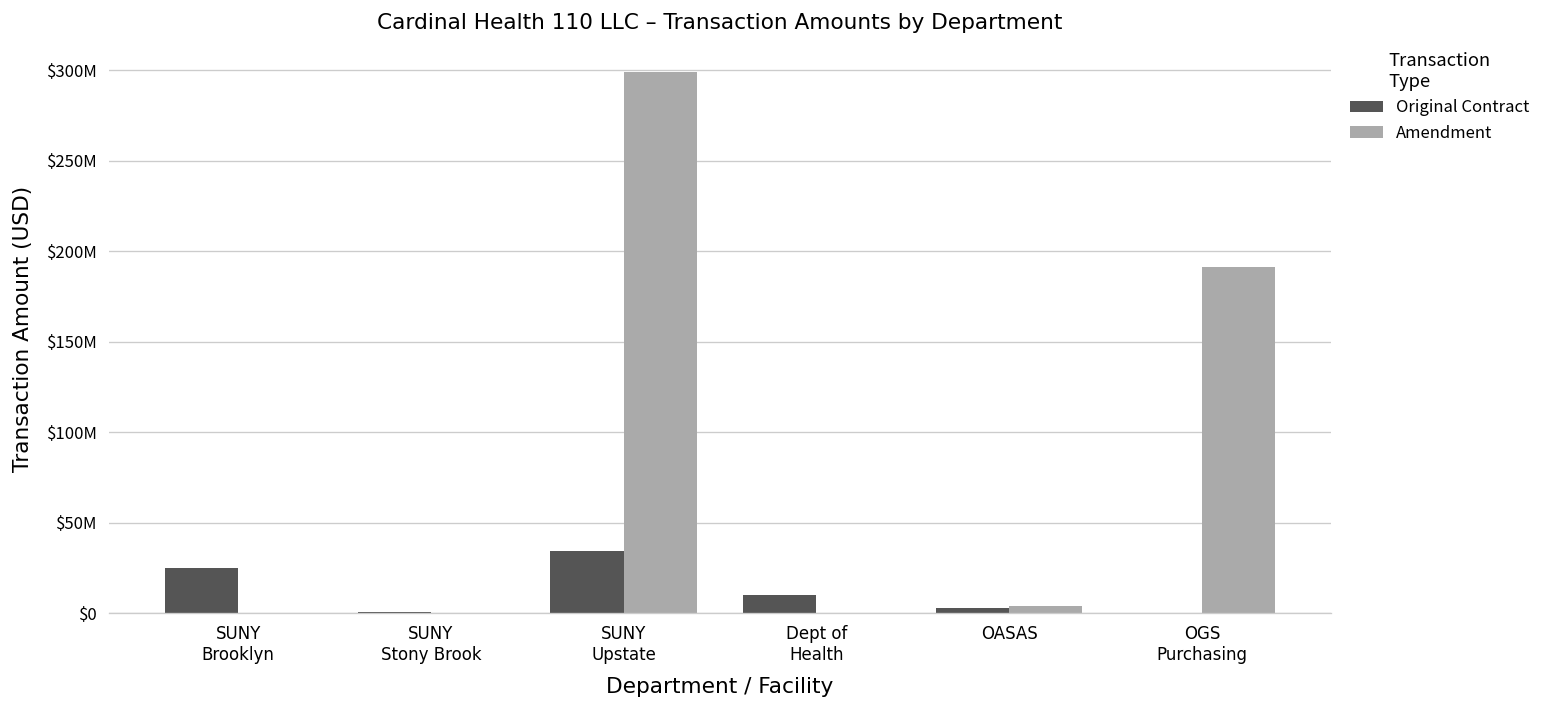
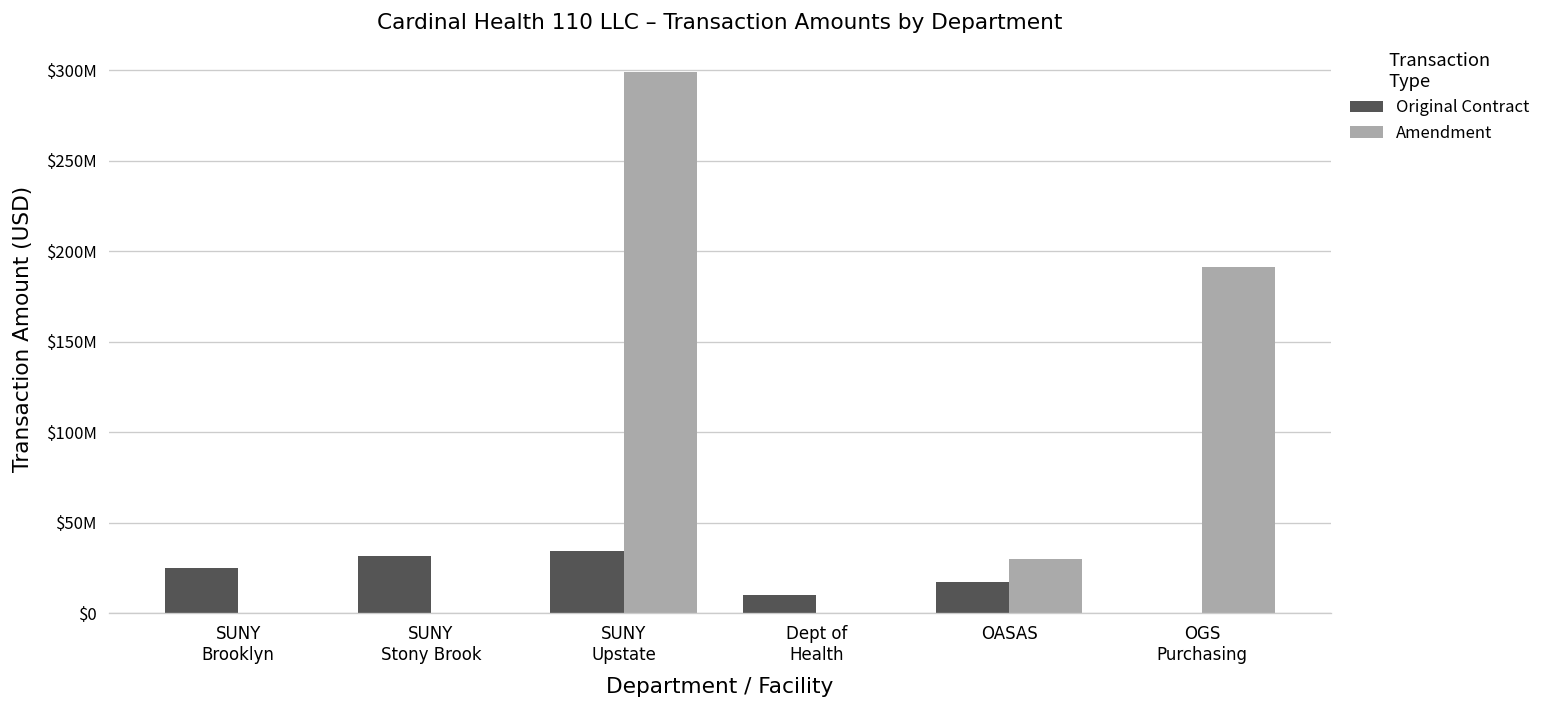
  {
    "Original Contract": {
      "SUNY Brooklyn": "$25000000",
-     "SUNY Stony Brook": "$1000000",
+     "SUNY Stony Brook": "$31000000",
      "SUNY Upstate": "$34000000",
      "Dept of Health": "$10000000",
-     "OASAS": "$3000000",
+     "OASAS": "$17000000",
      "OGS Purchasing": "$0"
    },
    "Amendment": {
      "SUNY Brooklyn": "$0",
      "SUNY Stony Brook": "$0",
      "SUNY Upstate": "$299000000",
      "Dept of Health": "$0",
-     "OASAS": "$4000000",
+     "OASAS": "$30000000",
      "OGS Purchasing": "$191000000"
    }
  }
